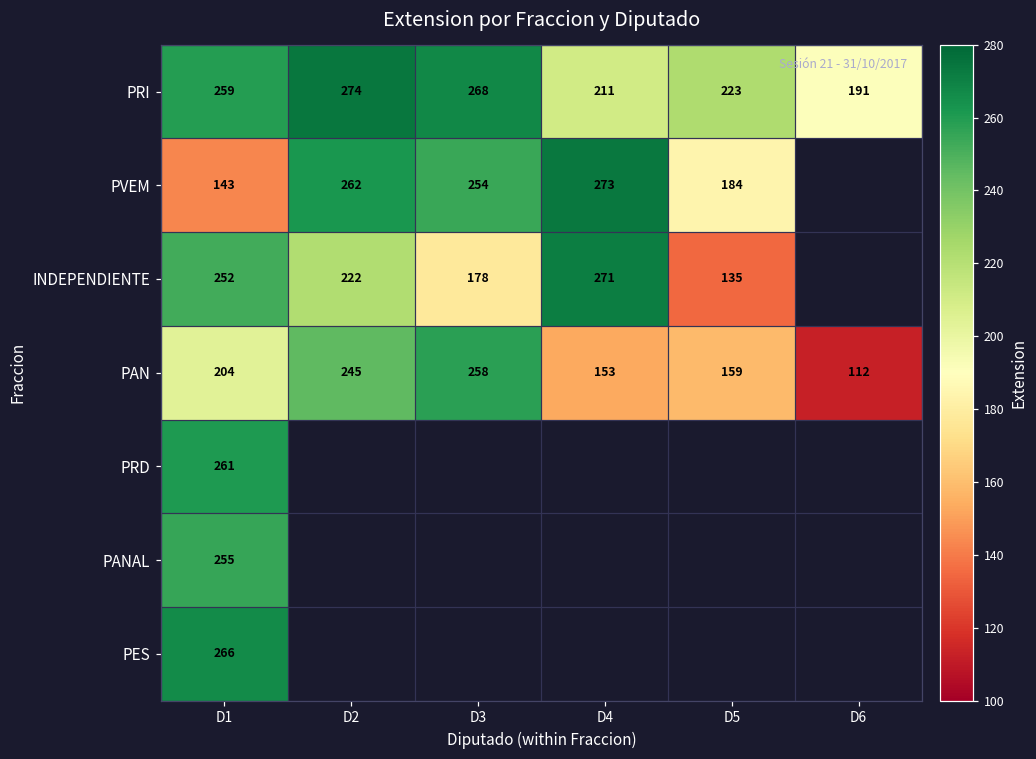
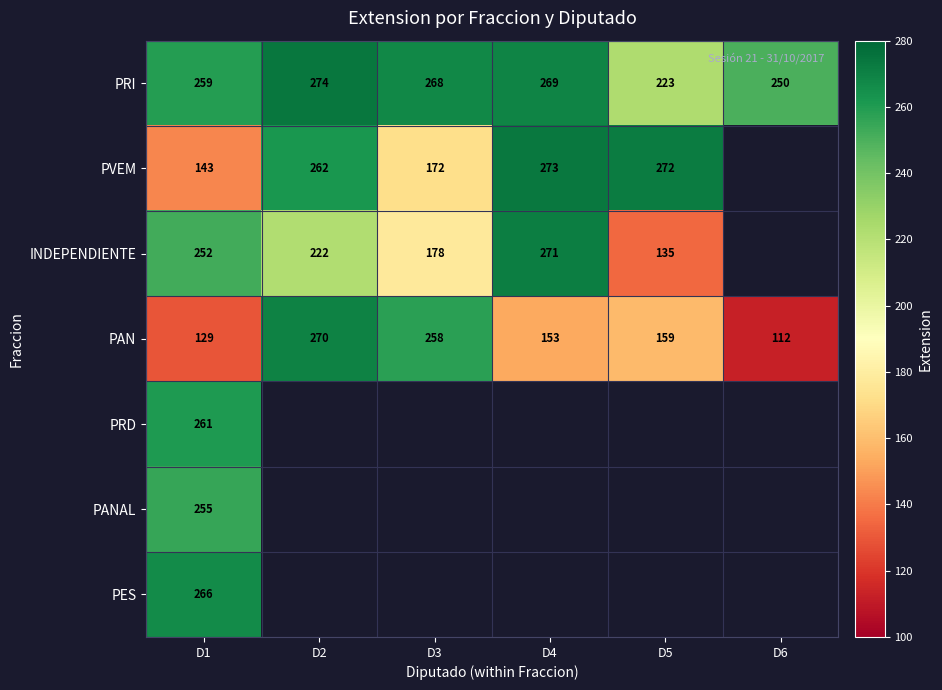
  {
    "PRI": {
      "D1": 259,
      "D2": 274,
      "D3": 268,
-     "D4": 211,
+     "D4": 269,
      "D5": 223,
-     "D6": 191
+     "D6": 250
    },
    "PVEM": {
      "D1": 143,
      "D2": 262,
-     "D3": 254,
+     "D3": 172,
      "D4": 273,
-     "D5": 184
+     "D5": 272
    },
    "INDEPENDIENTE": {
      "D1": 252,
      "D2": 222,
      "D3": 178,
      "D4": 271,
      "D5": 135
    },
    "PAN": {
-     "D1": 204,
-     "D2": 245,
+     "D1": 129,
+     "D2": 270,
      "D3": 258,
      "D4": 153,
      "D5": 159,
      "D6": 112
    },
    "PRD": {
      "D1": 261
    },
    "PANAL": {
      "D1": 255
    },
    "PES": {
      "D1": 266
    }
  }
